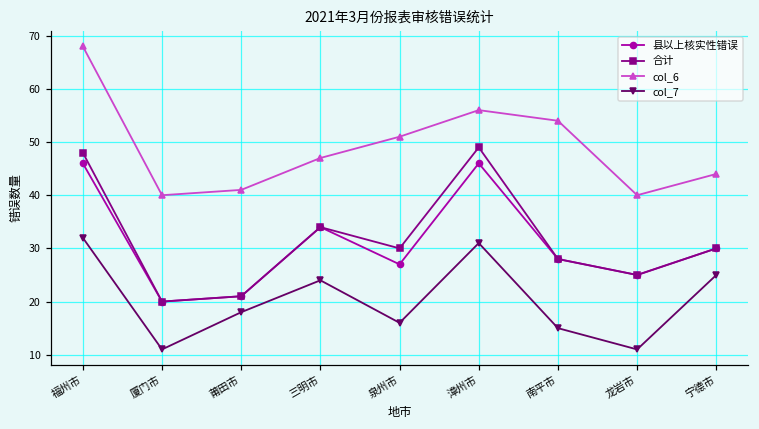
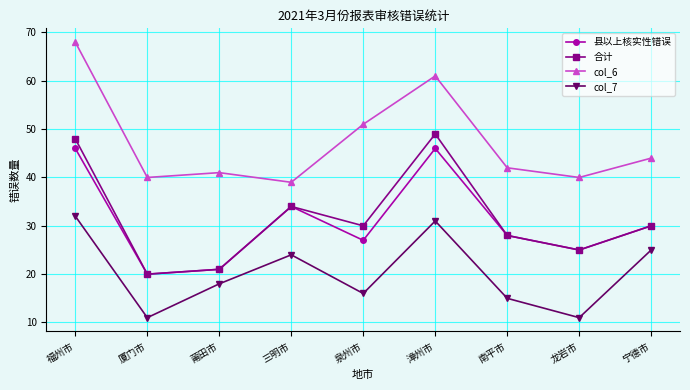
  {
    "col_6": {
      "福州市": 68,
      "厦门市": 40,
      "莆田市": 41,
-     "三明市": 47,
+     "三明市": 39,
      "泉州市": 51,
-     "漳州市": 56,
-     "南平市": 54,
+     "漳州市": 61,
+     "南平市": 42,
      "龙岩市": 40,
      "宁德市": 44
    }
  }
